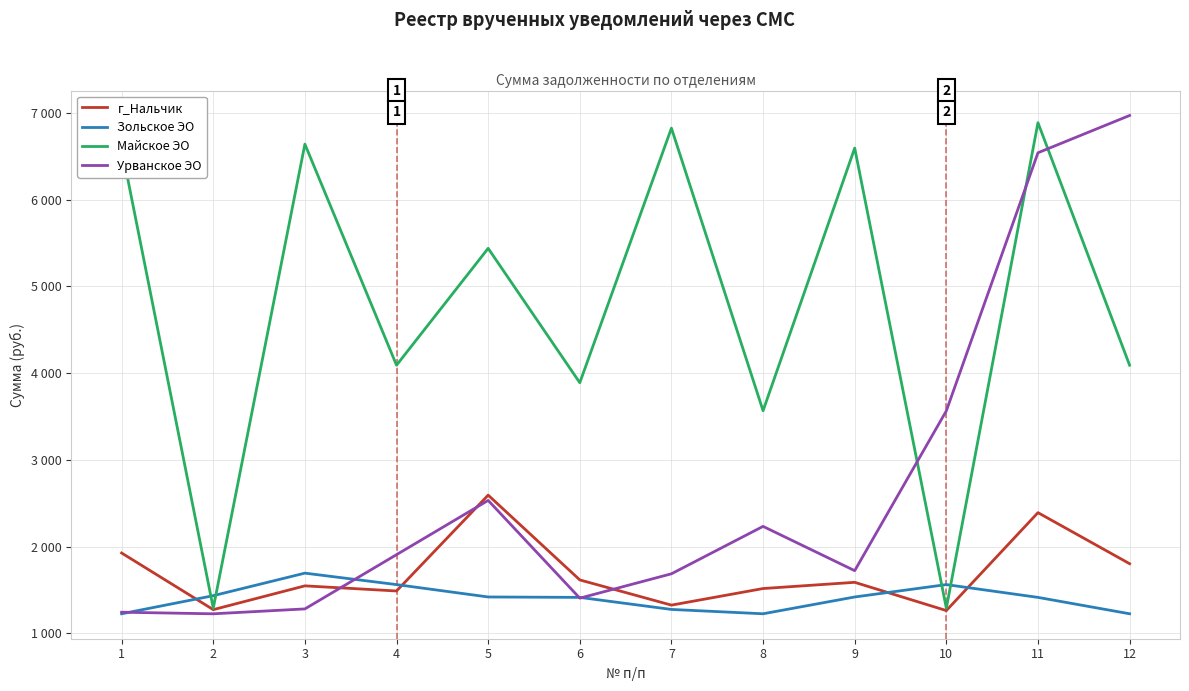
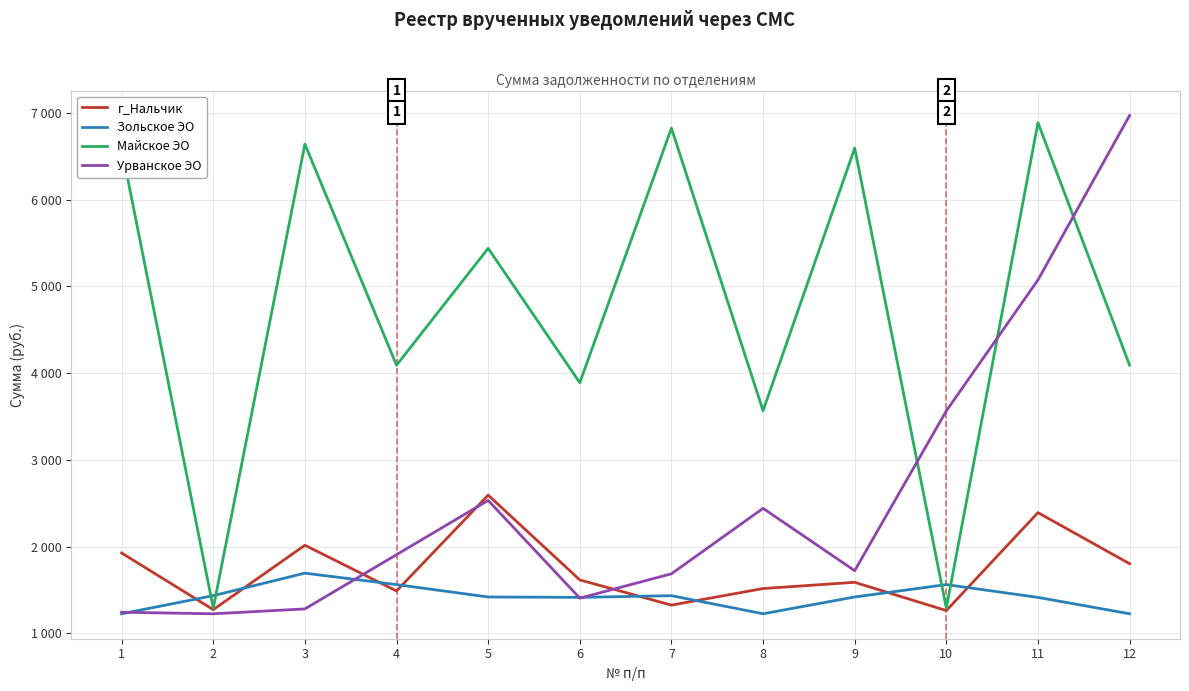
  {
    "г_Нальчик": {
      "1": 1900,
-     "3": 1500,
+     "3": 2000,
      "4": 1500,
      "5": 2600,
      "6": 1600,
      "7": 1300,
      "8": 1500,
      "9": 1600,
      "11": 2400,
      "12": 1800
    },
    "Зольское ЭО": {
      "2": 1400,
      "3": 1700,
      "4": 1600,
      "5": 1400,
-     "7": 1300,
+     "7": 1400,
      "8": 1200,
      "9": 1400,
      "10": 1600,
      "11": 1400,
      "12": 1200
    },
    "Майское ЭО": {
      "3": 6600,
      "4": 4100,
      "5": 5400,
      "6": 3900,
      "7": 6800,
      "8": 3600,
      "9": 6600,
      "11": 6900,
      "12": 4100
    },
    "Урванское ЭО": {
      "2": 1200,
      "3": 1300,
      "4": 1900,
      "5": 2500,
      "7": 1700,
-     "8": 2200,
+     "8": 2400,
      "9": 1700,
      "10": 3600,
-     "11": 6500,
+     "11": 5100,
      "12": 7000
    }
  }
